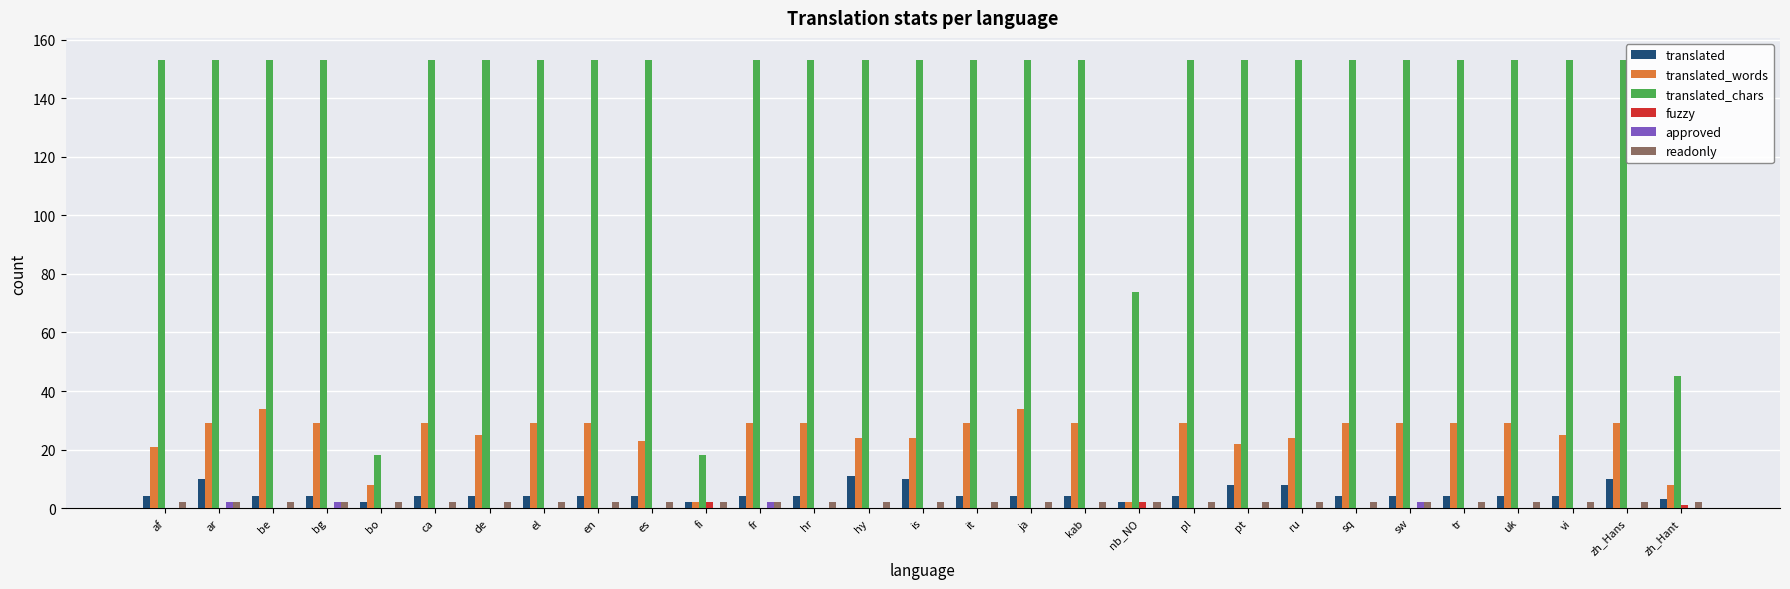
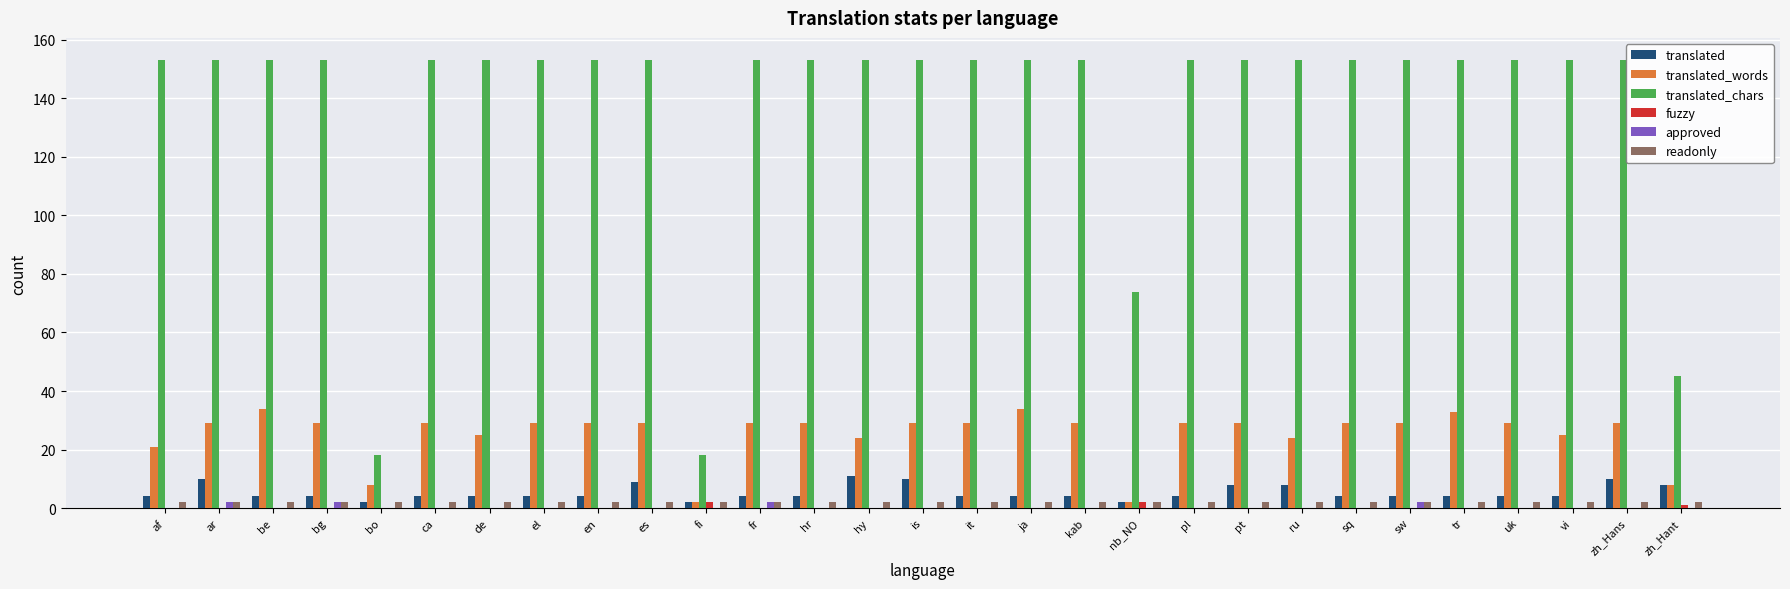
  {
    "translated": {
      "af": 4,
      "ar": 10,
      "be": 4,
      "bg": 4,
      "bo": 2,
      "ca": 4,
      "de": 4,
      "el": 4,
      "en": 4,
-     "es": 4,
+     "es": 9,
      "fi": 2,
      "fr": 4,
      "hr": 4,
      "hy": 11,
      "is": 10,
      "it": 4,
      "ja": 4,
      "kab": 4,
      "nb_NO": 2,
      "pl": 4,
      "pt": 8,
      "ru": 8,
      "sq": 4,
      "sw": 4,
      "tr": 4,
      "uk": 4,
      "vi": 4,
      "zh_Hans": 10,
-     "zh_Hant": 3
+     "zh_Hant": 8
    },
    "translated_words": {
      "af": 21,
      "ar": 29,
      "be": 34,
      "bg": 29,
      "bo": 8,
      "ca": 29,
      "de": 25,
      "el": 29,
      "en": 29,
-     "es": 23,
+     "es": 29,
      "fi": 2,
      "fr": 29,
      "hr": 29,
      "hy": 24,
-     "is": 24,
+     "is": 29,
      "it": 29,
      "ja": 34,
      "kab": 29,
      "nb_NO": 2,
      "pl": 29,
-     "pt": 22,
+     "pt": 29,
      "ru": 24,
      "sq": 29,
      "sw": 29,
-     "tr": 29,
+     "tr": 33,
      "uk": 29,
      "vi": 25,
      "zh_Hans": 29,
      "zh_Hant": 8
    },
    "translated_chars": {
      "af": 153,
      "ar": 153,
      "be": 153,
      "bg": 153,
      "bo": 18,
      "ca": 153,
      "de": 153,
      "el": 153,
      "en": 153,
      "es": 153,
      "fi": 18,
      "fr": 153,
      "hr": 153,
      "hy": 153,
      "is": 153,
      "it": 153,
      "ja": 153,
      "kab": 153,
      "nb_NO": 74,
      "pl": 153,
      "pt": 153,
      "ru": 153,
      "sq": 153,
      "sw": 153,
      "tr": 153,
      "uk": 153,
      "vi": 153,
      "zh_Hans": 153,
      "zh_Hant": 45
    },
    "fuzzy": {
      "af": 0,
      "ar": 0,
      "be": 0,
      "bg": 0,
      "bo": 0,
      "ca": 0,
      "de": 0,
      "el": 0,
      "en": 0,
      "es": 0,
      "fi": 2,
      "fr": 0,
      "hr": 0,
      "hy": 0,
      "is": 0,
      "it": 0,
      "ja": 0,
      "kab": 0,
      "nb_NO": 2,
      "pl": 0,
      "pt": 0,
      "ru": 0,
      "sq": 0,
      "sw": 0,
      "tr": 0,
      "uk": 0,
      "vi": 0,
      "zh_Hans": 0,
      "zh_Hant": 1
    },
    "approved": {
      "af": 0,
      "ar": 2,
      "be": 0,
      "bg": 2,
      "bo": 0,
      "ca": 0,
      "de": 0,
      "el": 0,
      "en": 0,
      "es": 0,
      "fi": 0,
      "fr": 2,
      "hr": 0,
      "hy": 0,
      "is": 0,
      "it": 0,
      "ja": 0,
      "kab": 0,
      "nb_NO": 0,
      "pl": 0,
      "pt": 0,
      "ru": 0,
      "sq": 0,
      "sw": 2,
      "tr": 0,
      "uk": 0,
      "vi": 0,
      "zh_Hans": 0,
      "zh_Hant": 0
    },
    "readonly": {
      "af": 2,
      "ar": 2,
      "be": 2,
      "bg": 2,
      "bo": 2,
      "ca": 2,
      "de": 2,
      "el": 2,
      "en": 2,
      "es": 2,
      "fi": 2,
      "fr": 2,
      "hr": 2,
      "hy": 2,
      "is": 2,
      "it": 2,
      "ja": 2,
      "kab": 2,
      "nb_NO": 2,
      "pl": 2,
      "pt": 2,
      "ru": 2,
      "sq": 2,
      "sw": 2,
      "tr": 2,
      "uk": 2,
      "vi": 2,
      "zh_Hans": 2,
      "zh_Hant": 2
    }
  }
